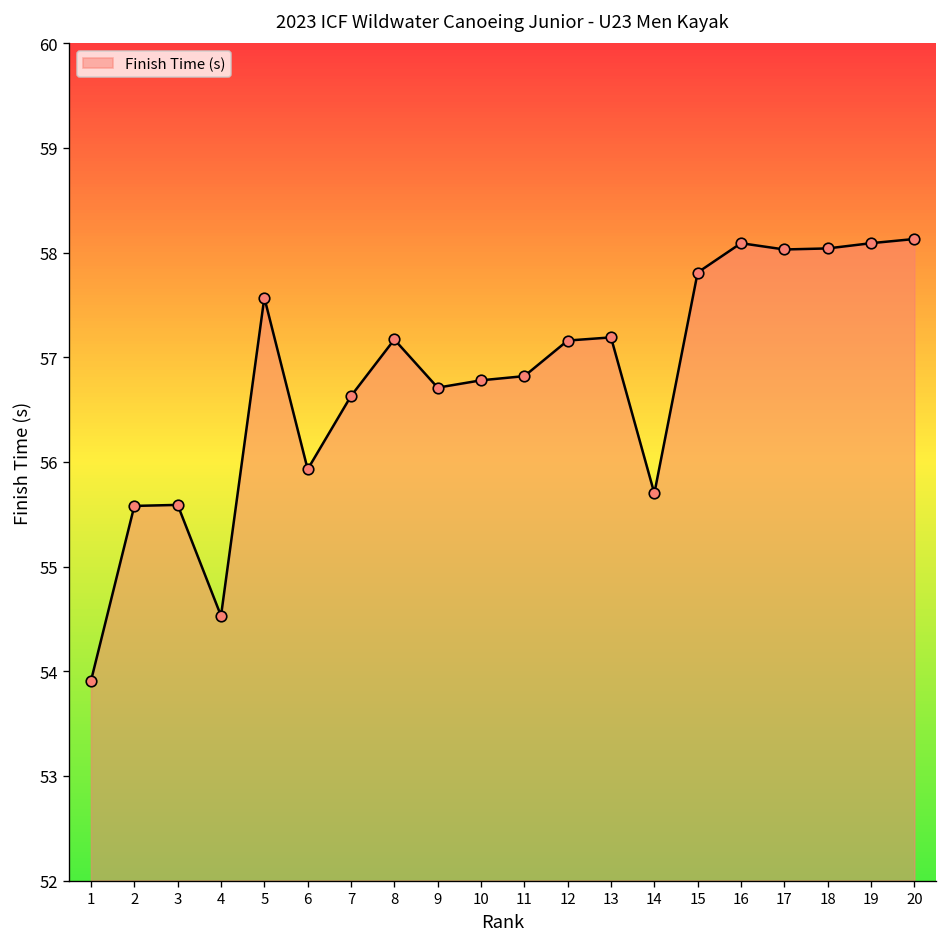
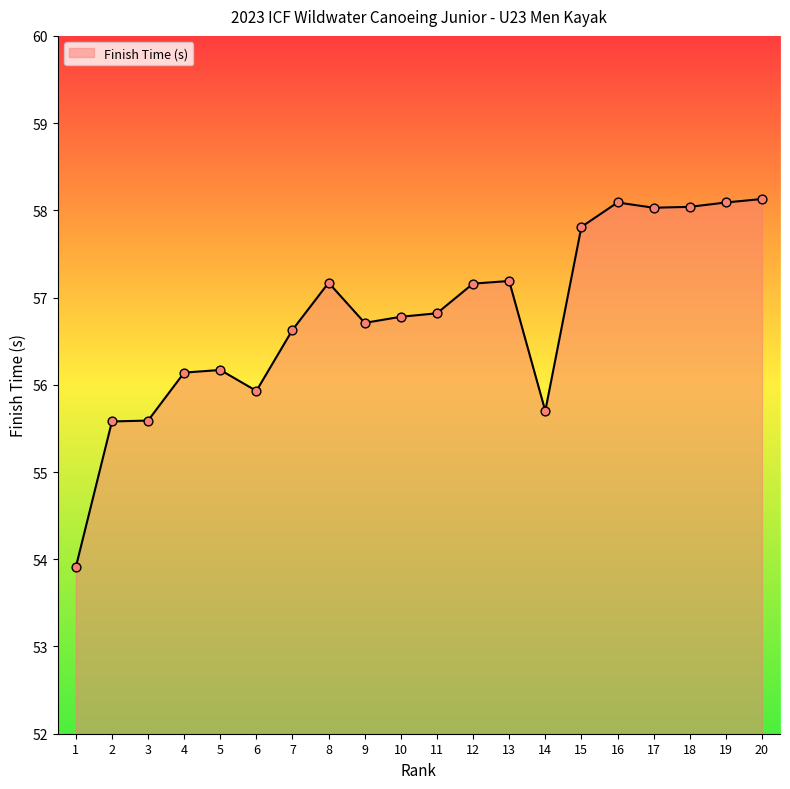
  {
    "1": 53.9,
    "2": 55.6,
    "3": 55.6,
-   "4": 54.5,
-   "5": 57.6,
+   "4": 56.1,
+   "5": 56.2,
    "6": 55.9,
    "7": 56.6,
    "8": 57.2,
    "9": 56.7,
    "10": 56.8,
    "11": 56.8,
    "12": 57.2,
    "13": 57.2,
    "14": 55.7,
    "15": 57.8,
    "16": 58.1,
    "17": 58.0,
    "18": 58.0,
    "19": 58.1,
    "20": 58.1
  }
